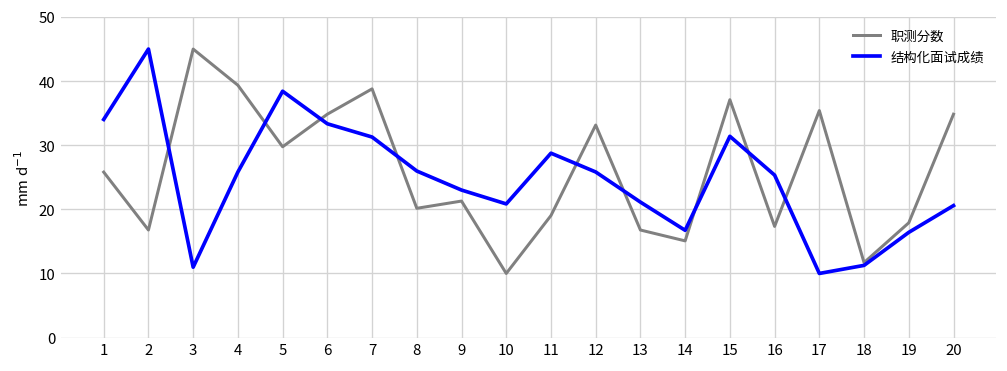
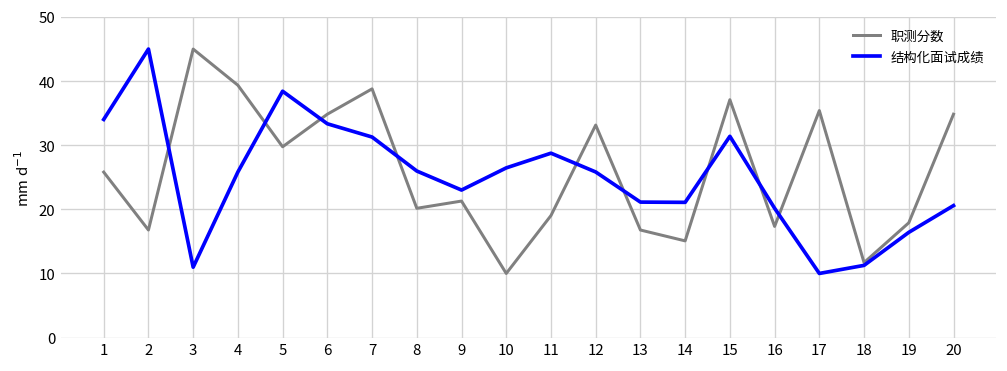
  {
    "职测分数": {
      "1": 26,
      "2": 17,
      "3": 45,
      "4": 39,
      "5": 30,
      "6": 35,
      "7": 39,
      "8": 20,
      "9": 21,
      "10": 10,
      "11": 19,
      "12": 33,
      "13": 17,
      "14": 15,
      "15": 37,
      "16": 17,
      "17": 35,
      "19": 18,
      "20": 35
    },
    "结构化面试成绩": {
      "1": 34,
      "2": 45,
      "3": 11,
      "4": 26,
      "5": 38,
      "6": 33,
      "7": 31,
      "8": 26,
      "9": 23,
-     "10": 21,
+     "10": 26,
      "11": 29,
      "12": 26,
      "13": 21,
-     "14": 17,
+     "14": 21,
      "15": 31,
-     "16": 25,
+     "16": 20,
      "17": 10,
      "19": 16,
      "20": 21
    }
  }
